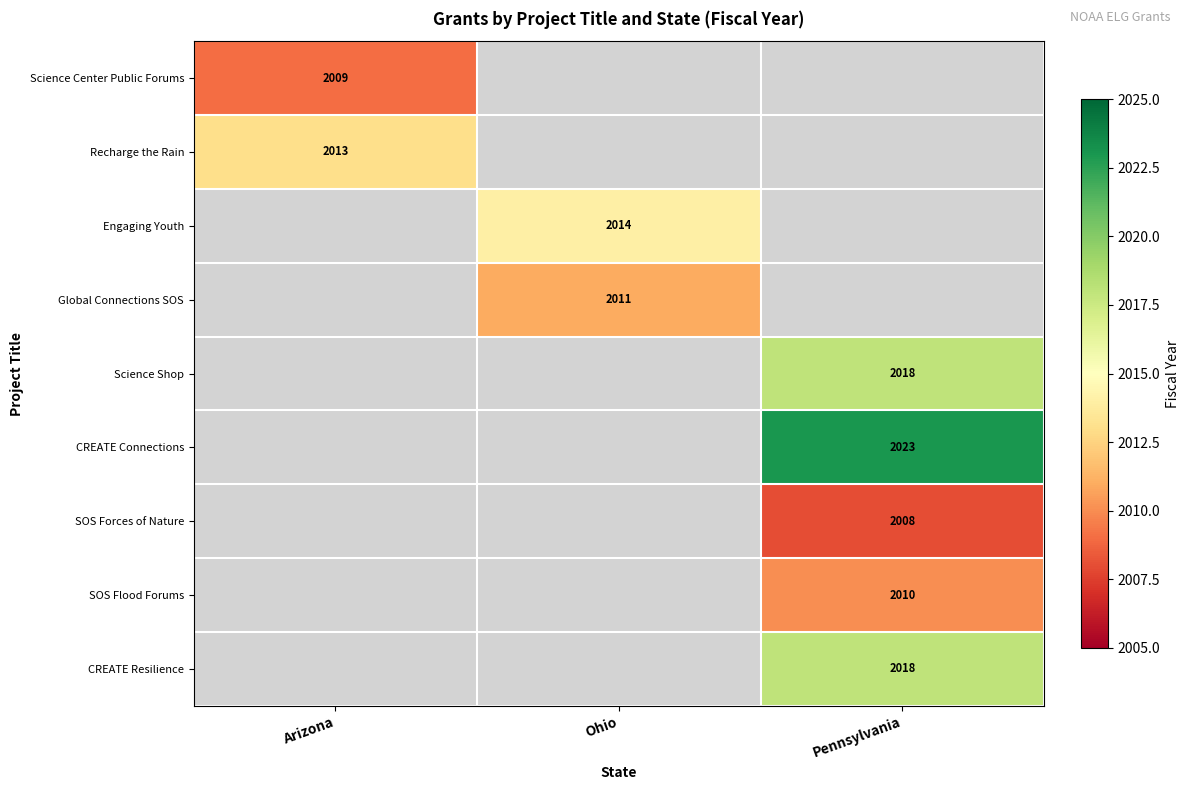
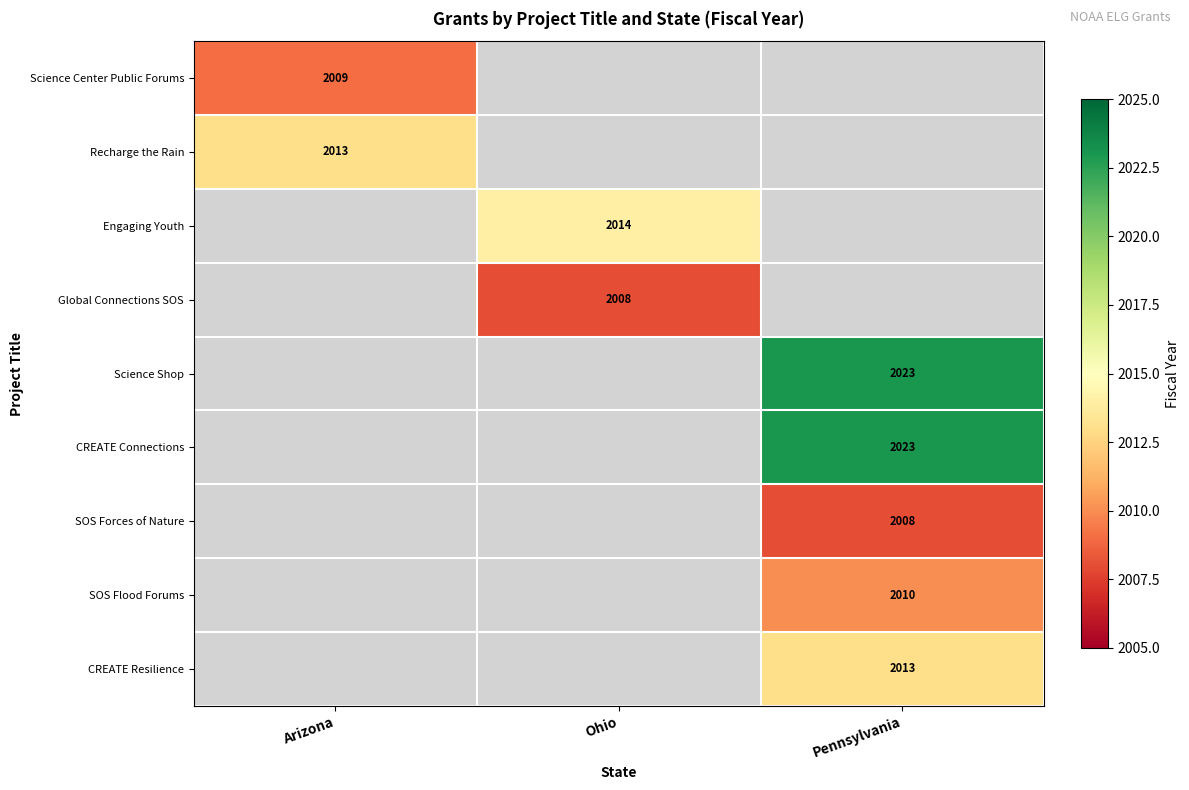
  {
    "Science Center Public Forums": {
      "Arizona": 2009
    },
    "Recharge the Rain": {
      "Arizona": 2013
    },
    "Engaging Youth": {
      "Ohio": 2014
    },
    "Global Connections SOS": {
-     "Ohio": 2011
+     "Ohio": 2008
    },
    "Science Shop": {
-     "Pennsylvania": 2018
+     "Pennsylvania": 2023
    },
    "CREATE Connections": {
      "Pennsylvania": 2023
    },
    "SOS Forces of Nature": {
      "Pennsylvania": 2008
    },
    "SOS Flood Forums": {
      "Pennsylvania": 2010
    },
    "CREATE Resilience": {
-     "Pennsylvania": 2018
+     "Pennsylvania": 2013
    }
  }
